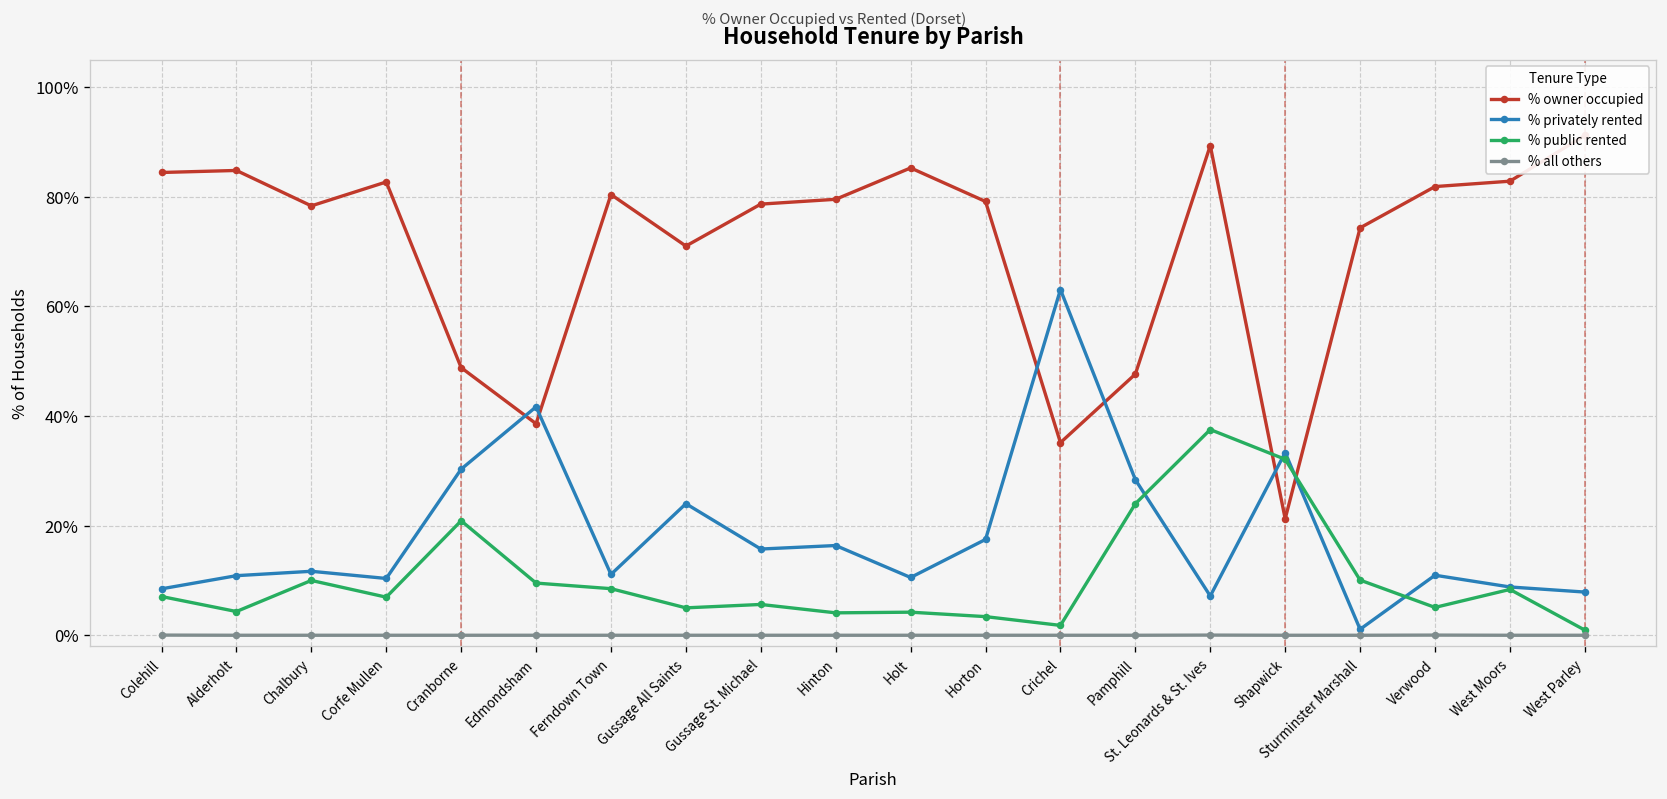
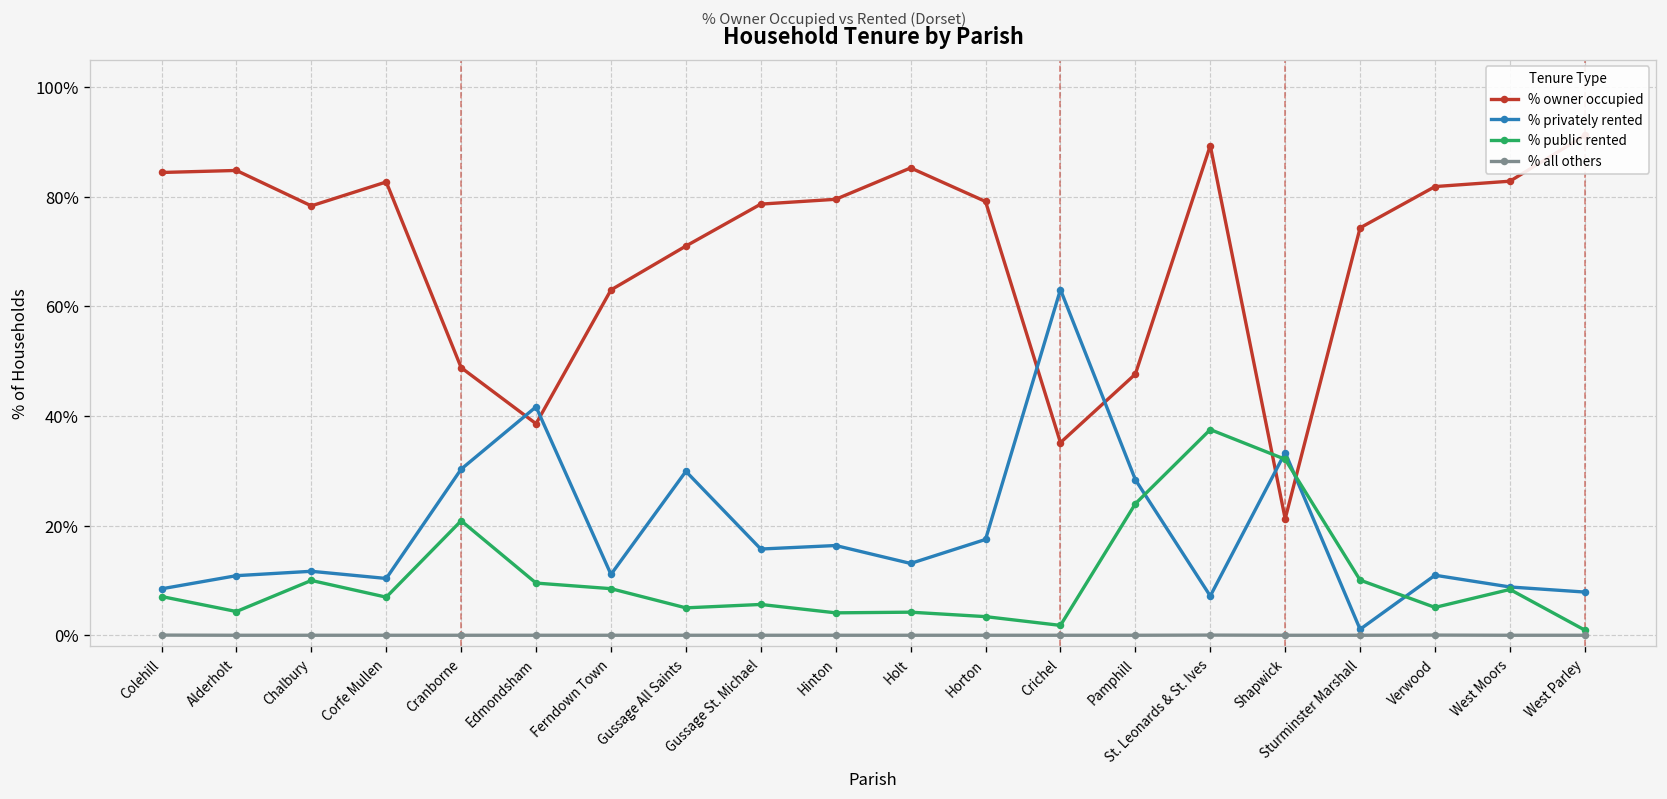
  {
    "% owner occupied": {
      "Colehill": "84%",
      "Alderholt": "85%",
      "Chalbury": "78%",
      "Corfe Mullen": "83%",
      "Cranborne": "49%",
      "Edmondsham": "39%",
-     "Ferndown Town": "80%",
+     "Ferndown Town": "63%",
      "Gussage All Saints": "71%",
      "Gussage St. Michael": "79%",
      "Hinton": "80%",
      "Holt": "85%",
      "Horton": "79%",
      "Crichel": "35%",
      "Pamphill": "48%",
      "St. Leonards & St. Ives": "89%",
      "Shapwick": "21%",
      "Sturminster Marshall": "74%",
      "Verwood": "82%",
      "West Moors": "83%"
    },
    "% privately rented": {
      "Colehill": "8%",
      "Alderholt": "11%",
      "Chalbury": "12%",
      "Corfe Mullen": "10%",
      "Cranborne": "30%",
      "Edmondsham": "42%",
      "Ferndown Town": "11%",
-     "Gussage All Saints": "24%",
+     "Gussage All Saints": "30%",
      "Gussage St. Michael": "16%",
      "Hinton": "16%",
-     "Holt": "11%",
+     "Holt": "13%",
      "Horton": "17%",
      "Crichel": "63%",
      "Pamphill": "28%",
      "St. Leonards & St. Ives": "7%",
      "Shapwick": "33%",
      "Sturminster Marshall": "1%",
      "Verwood": "11%",
      "West Parley": "8%"
    },
    "% public rented": {
      "Colehill": "7%",
      "Alderholt": "4%",
      "Chalbury": "10%",
      "Corfe Mullen": "7%",
      "Cranborne": "21%",
      "Edmondsham": "10%",
      "Ferndown Town": "9%",
      "Gussage All Saints": "5%",
      "Gussage St. Michael": "6%",
      "Hinton": "4%",
      "Holt": "4%",
      "Horton": "3%",
      "Crichel": "2%",
      "Pamphill": "24%",
      "St. Leonards & St. Ives": "38%",
      "Shapwick": "32%",
      "Sturminster Marshall": "10%",
      "Verwood": "5%",
      "West Parley": "1%"
    },
    "% all others": {
      "Colehill": "0%",
      "Alderholt": "0%",
      "Chalbury": "0%",
      "Corfe Mullen": "0%",
      "Cranborne": "0%",
      "Edmondsham": "0%",
      "Ferndown Town": "0%",
      "Gussage All Saints": "0%",
      "Gussage St. Michael": "0%",
      "Hinton": "0%",
      "Holt": "0%",
      "Horton": "0%",
      "Crichel": "0%",
      "Pamphill": "0%",
      "St. Leonards & St. Ives": "0%",
      "Shapwick": "0%",
      "Sturminster Marshall": "0%",
      "Verwood": "0%",
      "West Moors": "0%",
      "West Parley": "0%"
    }
  }
